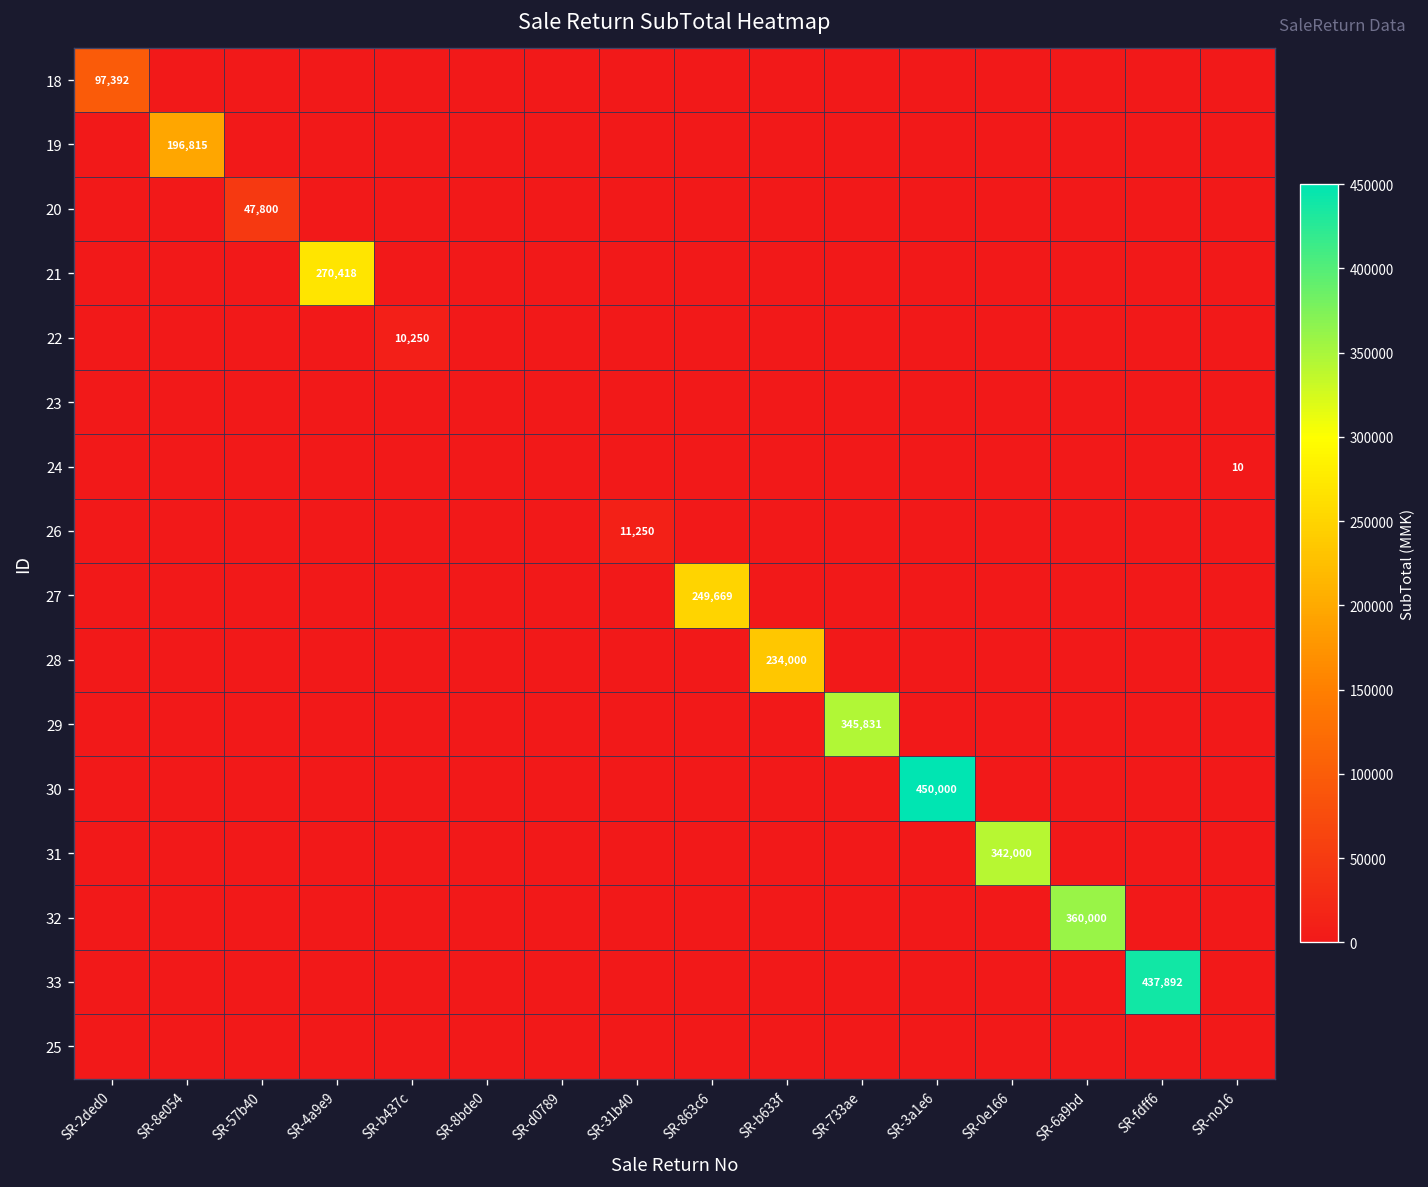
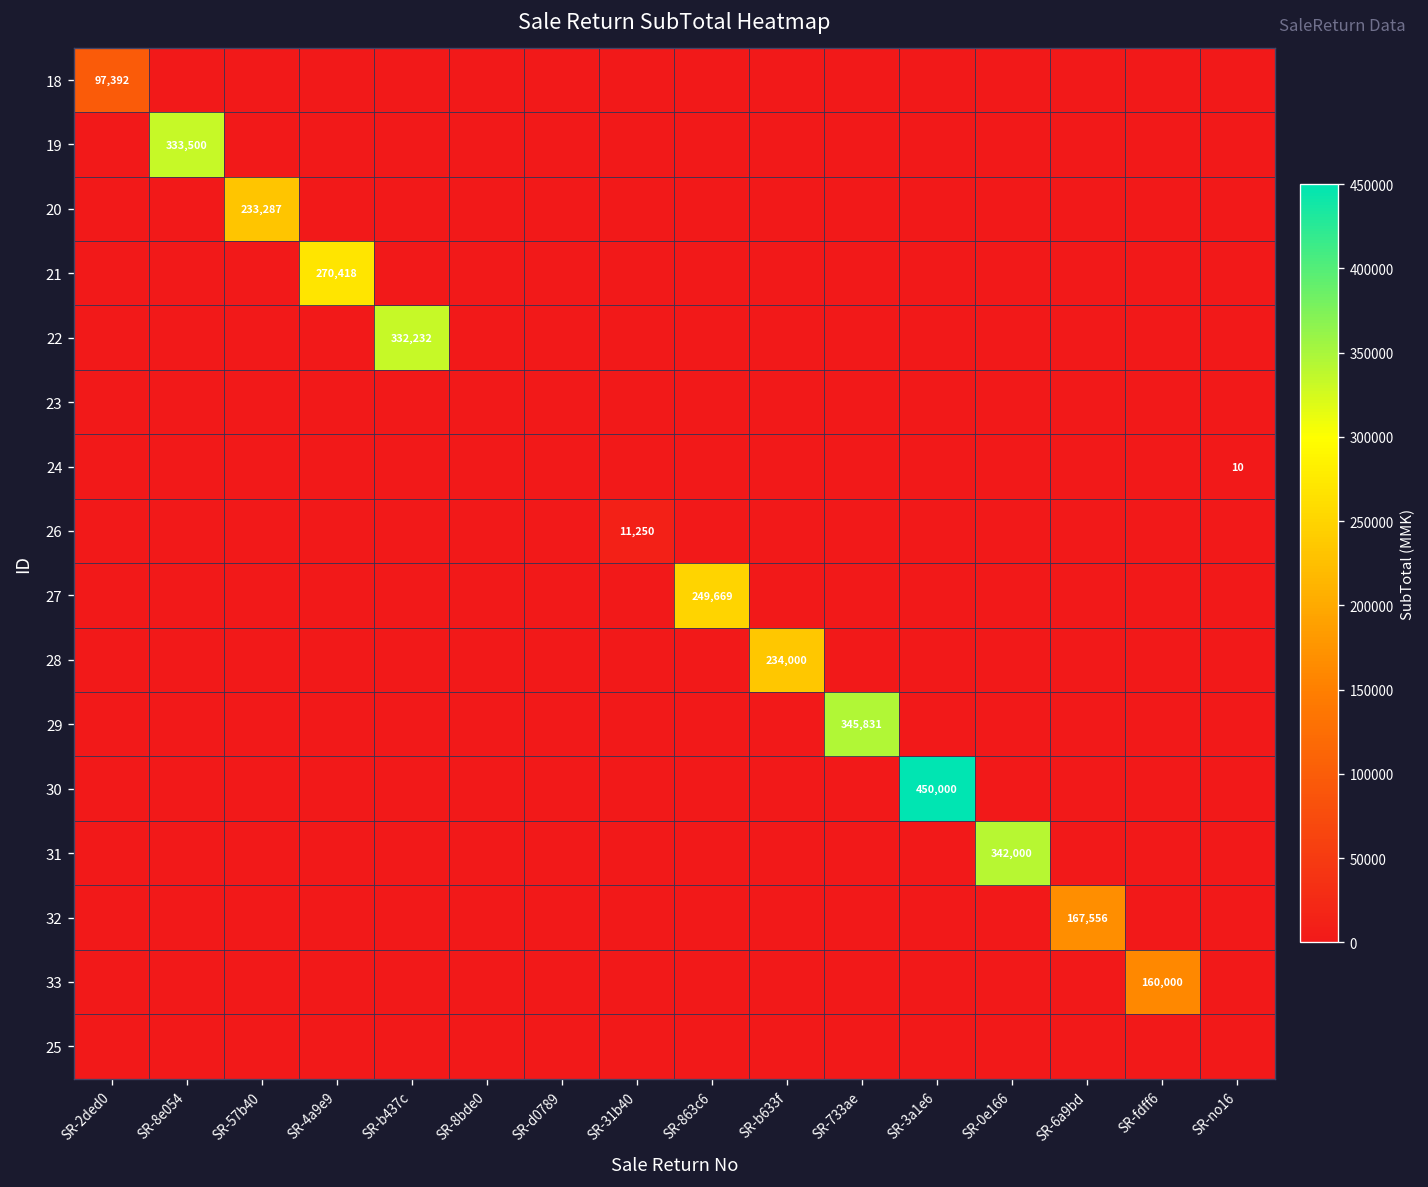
  {
    "18": {
      "SR-2ded0": "97,392"
    },
    "19": {
-     "SR-8e054": "196,815"
+     "SR-8e054": "333,500"
    },
    "20": {
-     "SR-57b40": "47,800"
+     "SR-57b40": "233,287"
    },
    "21": {
      "SR-4a9e9": "270,418"
    },
    "22": {
-     "SR-b437c": "10,250"
+     "SR-b437c": "332,232"
    },
    "24": {
      "SR-no16": "10"
    },
    "26": {
      "SR-31b40": "11,250"
    },
    "27": {
      "SR-863c6": "249,669"
    },
    "28": {
      "SR-b633f": "234,000"
    },
    "29": {
      "SR-733ae": "345,831"
    },
    "30": {
      "SR-3a1e6": "450,000"
    },
    "31": {
      "SR-0e166": "342,000"
    },
    "32": {
-     "SR-6a9bd": "360,000"
+     "SR-6a9bd": "167,556"
    },
    "33": {
-     "SR-fdff6": "437,892"
+     "SR-fdff6": "160,000"
    }
  }
